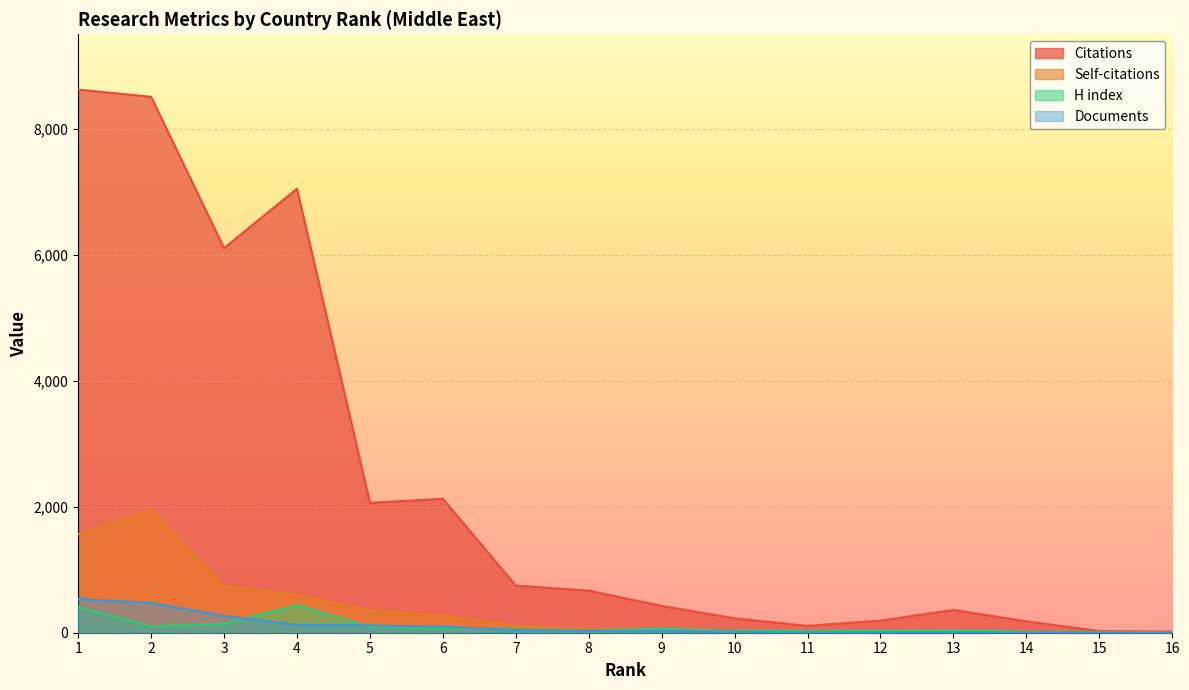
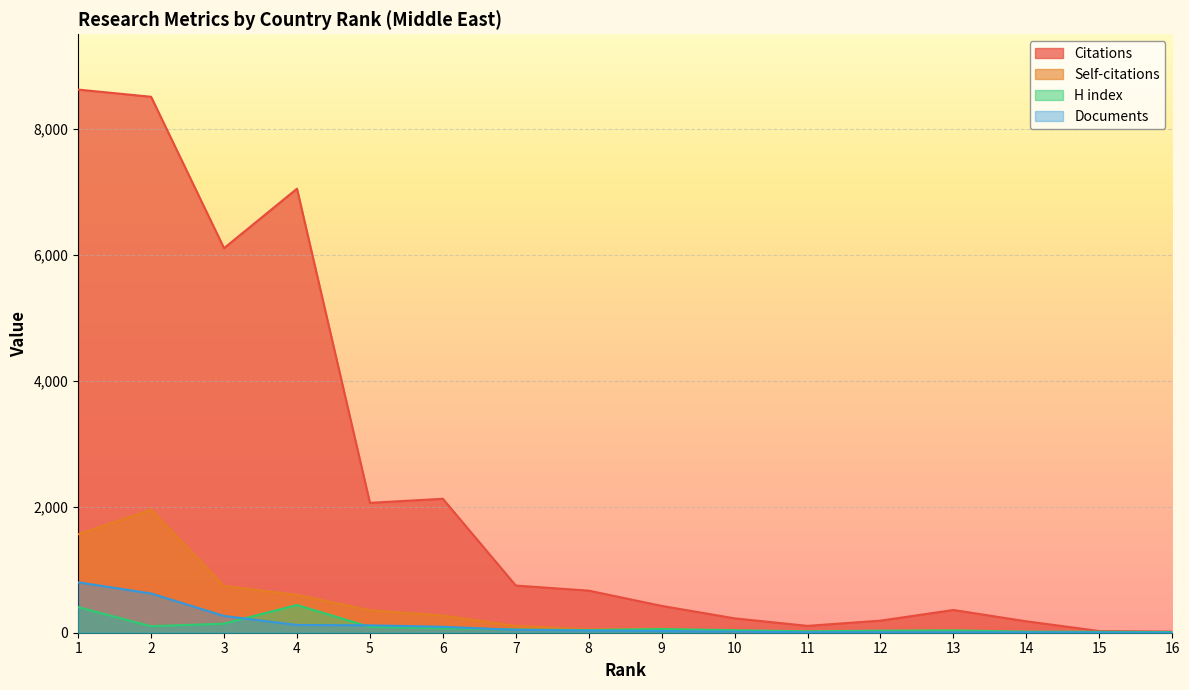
  {
    "H index": {
      "1": 400,
      "2": 100,
      "3": 100,
      "4": 400
    },
    "Documents": {
-     "1": 500,
-     "2": 500,
+     "1": 800,
+     "2": 600,
      "3": 300,
      "4": 100
    }
  }
